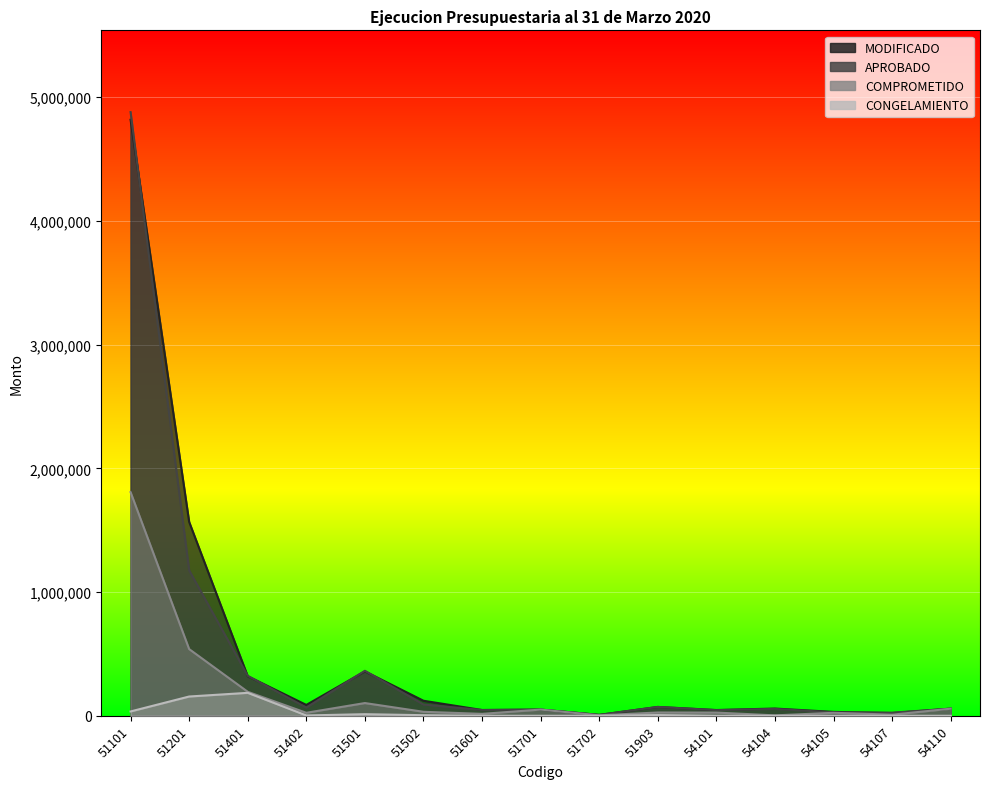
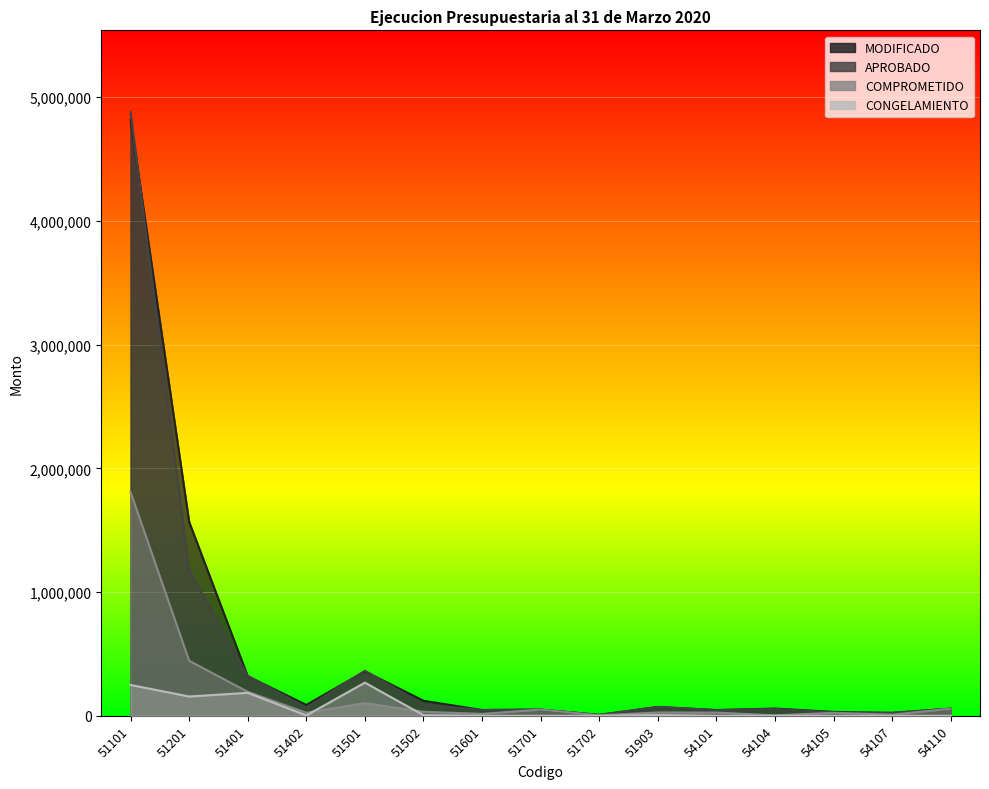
  {
    "COMPROMETIDO": {
      "51101": "1,810,000",
-     "51201": "540,000",
+     "51201": "440,000",
      "51402": "20,000",
      "51501": "100,000",
      "51502": "30,000",
      "51903": "30,000"
    },
    "CONGELAMIENTO": {
-     "51101": "30,000",
+     "51101": "250,000",
      "51201": "160,000",
      "51402": "0",
-     "51501": "10,000",
+     "51501": "270,000",
      "51502": "0",
      "51701": "0",
      "51903": "10,000",
      "54101": "0",
      "54105": "0",
      "54110": "0"
    }
  }
